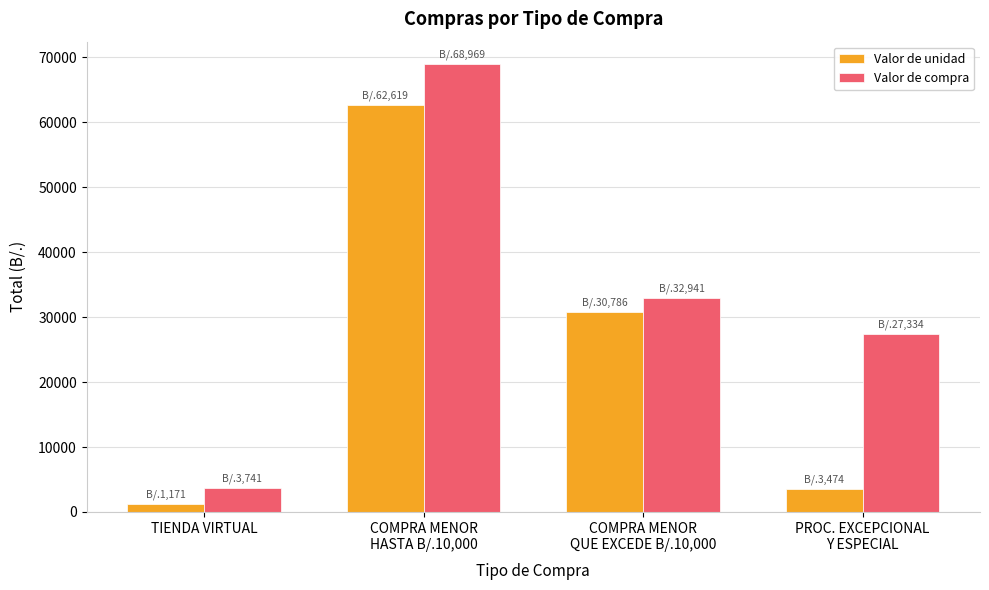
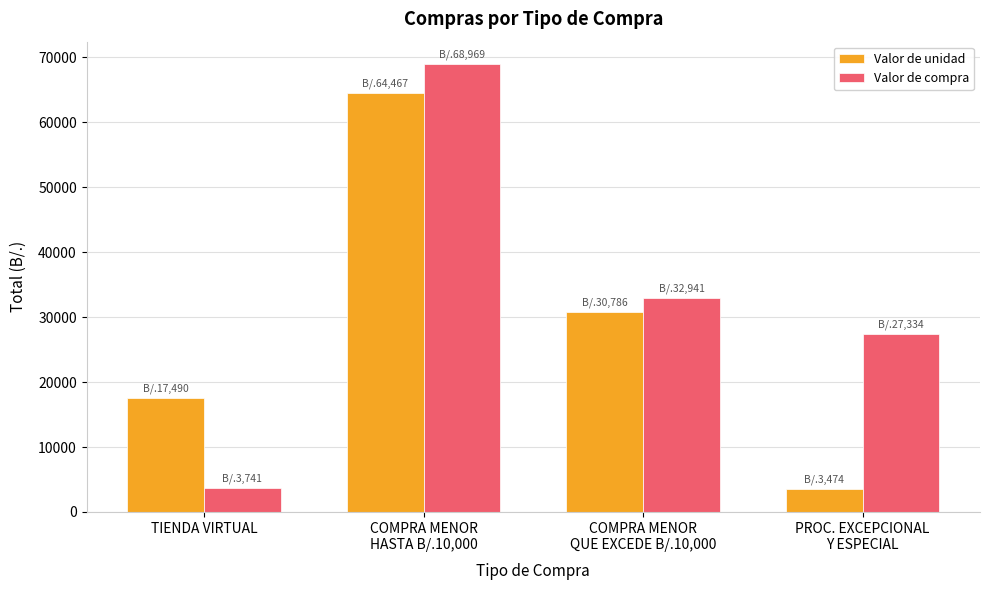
  {
    "Valor de unidad": {
-     "TIENDA VIRTUAL": "1,171",
-     "COMPRA MENOR HASTA B/.10,000": "62,619",
+     "TIENDA VIRTUAL": "17,490",
+     "COMPRA MENOR HASTA B/.10,000": "64,467",
      "COMPRA MENOR QUE EXCEDE B/.10,000": "30,786",
      "PROC. EXCEPCIONAL Y ESPECIAL": "3,474"
    },
    "Valor de compra": {
      "TIENDA VIRTUAL": "3,741",
      "COMPRA MENOR HASTA B/.10,000": "68,969",
      "COMPRA MENOR QUE EXCEDE B/.10,000": "32,941",
      "PROC. EXCEPCIONAL Y ESPECIAL": "27,334"
    }
  }
